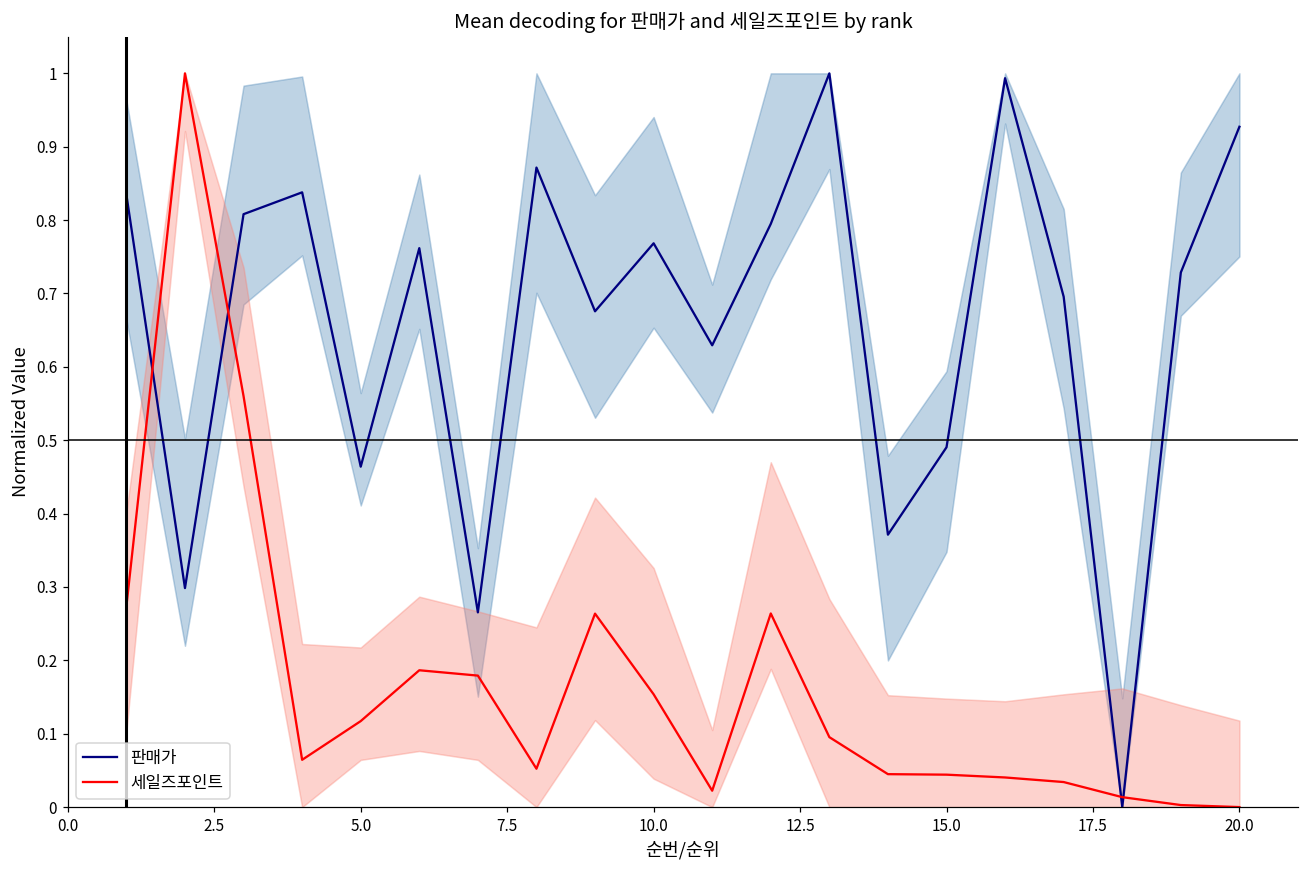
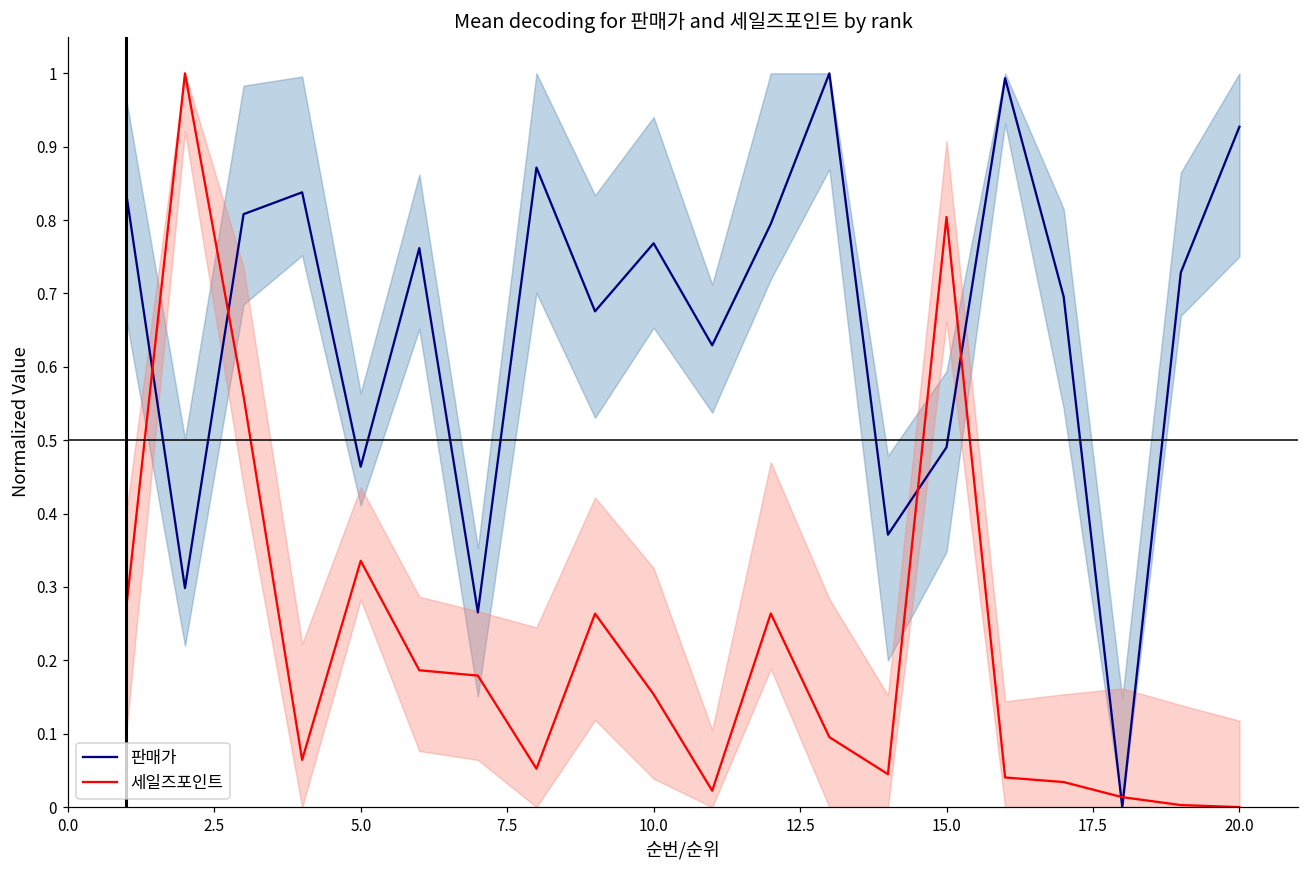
  {
    "판매가": {
      "5.0": 0.46,
      "10.0": 0.77,
      "15.0": 0.49,
      "20.0": 0.93
    },
    "세일즈포인트": {
-     "5.0": 0.12,
+     "5.0": 0.34,
      "10.0": 0.15,
-     "15.0": 0.04,
+     "15.0": 0.80,
      "20.0": 0.00
    }
  }
